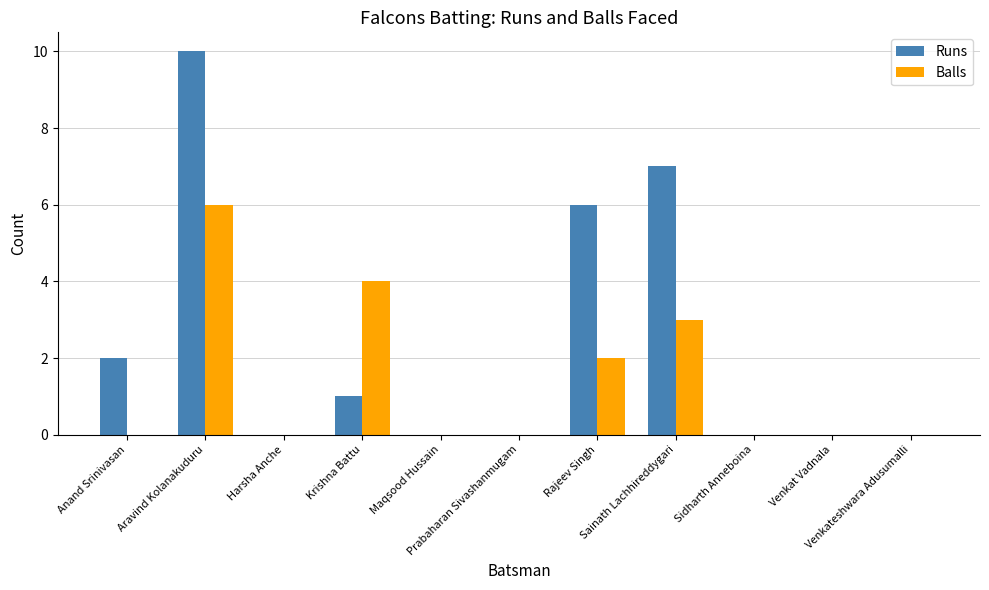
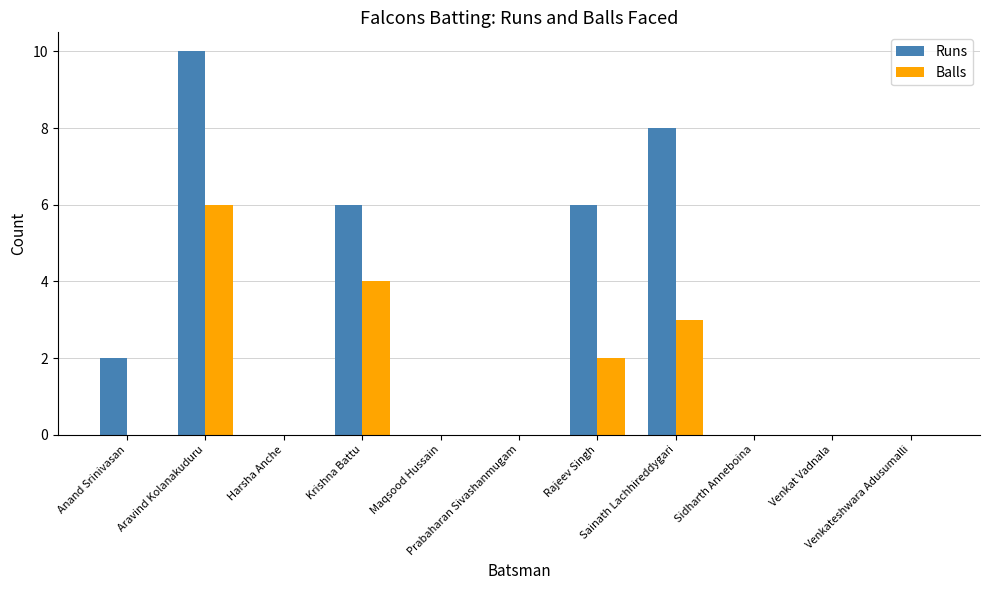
  {
    "Runs": {
      "Anand Srinivasan": 2,
      "Aravind Kolanakuduru": 10,
      "Harsha Anche": 0,
-     "Krishna Battu": 1,
+     "Krishna Battu": 6,
      "Maqsood Hussain": 0,
      "Prabaharan Sivashanmugam": 0,
      "Rajeev Singh": 6,
-     "Sainath Lachhireddygari": 7,
+     "Sainath Lachhireddygari": 8,
      "Sidharth Anneboina": 0,
      "Venkat Vadnala": 0,
      "Venkateshwara Adusumalli": 0
    },
    "Balls": {
      "Anand Srinivasan": 0,
      "Aravind Kolanakuduru": 6,
      "Harsha Anche": 0,
      "Krishna Battu": 4,
      "Maqsood Hussain": 0,
      "Prabaharan Sivashanmugam": 0,
      "Rajeev Singh": 2,
      "Sainath Lachhireddygari": 3,
      "Sidharth Anneboina": 0,
      "Venkat Vadnala": 0,
      "Venkateshwara Adusumalli": 0
    }
  }
